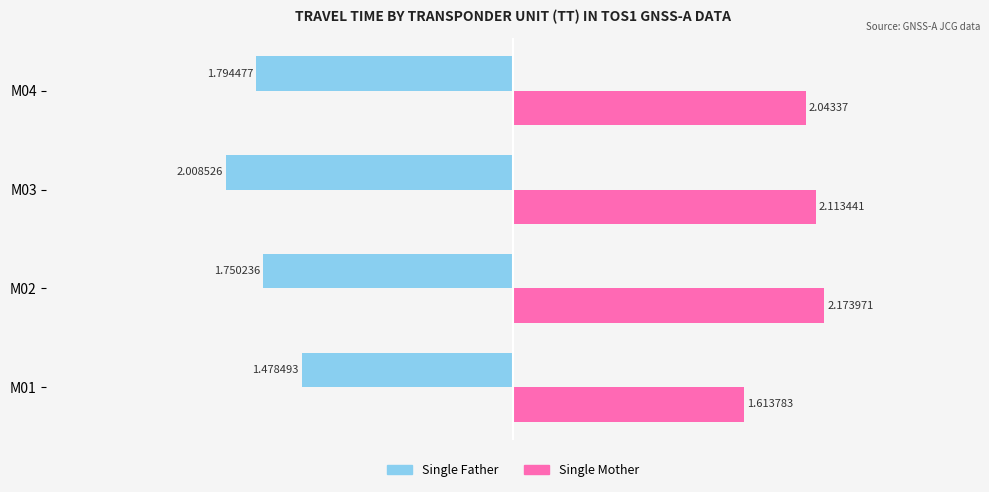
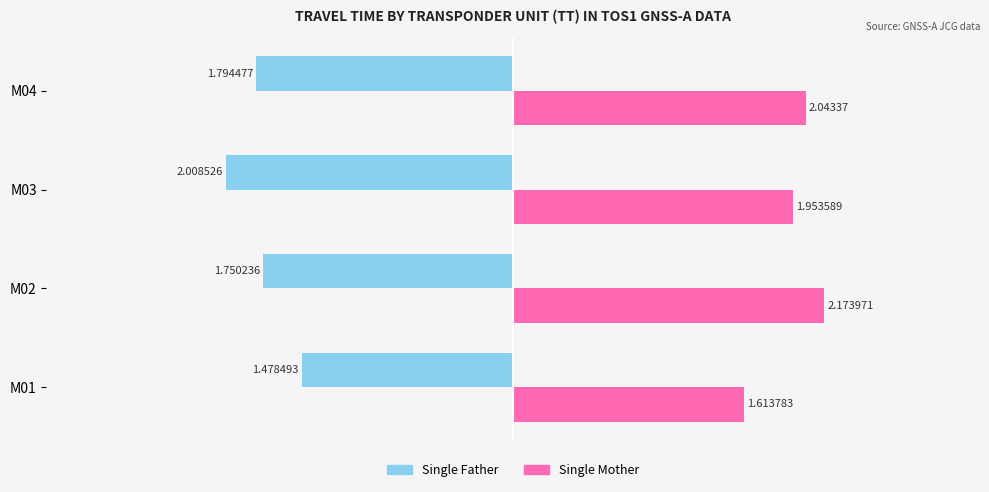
  {
    "Single Mother": {
      "M04": 2.04337,
-     "M03": 2.113441,
+     "M03": 1.953589,
      "M02": 2.173971,
      "M01": 1.613783
    }
  }
